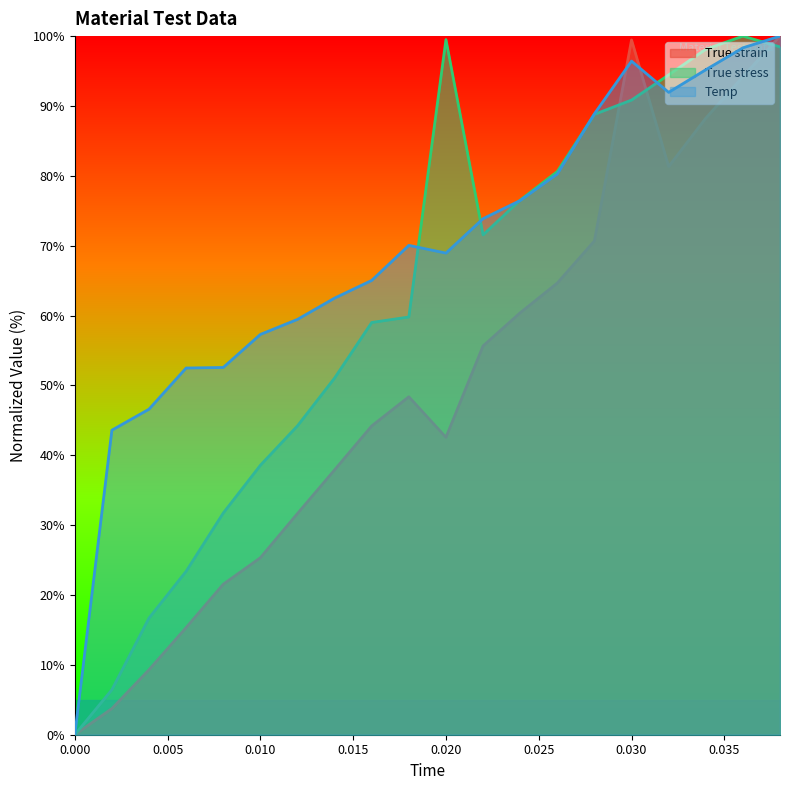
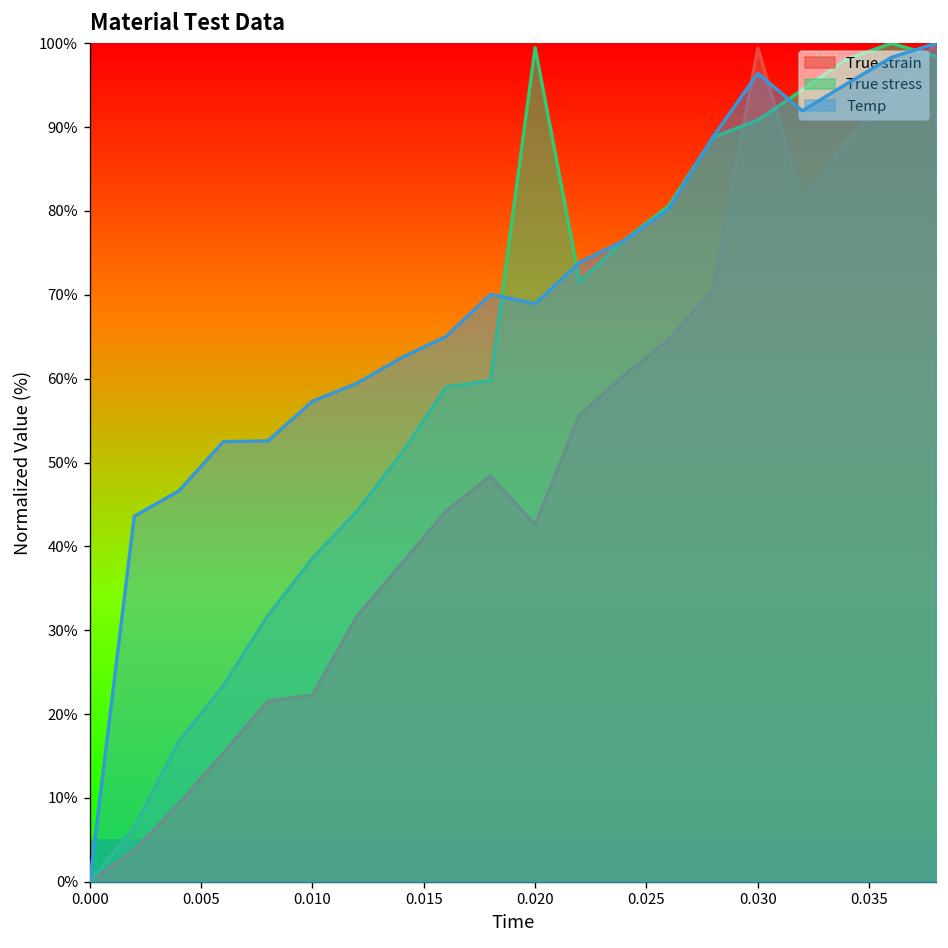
  {
    "True strain": {
-     "0.010": "25%",
+     "0.010": "22%",
      "0.020": "43%",
      "0.030": "99%"
    },
    "True stress": {
      "0.010": "39%",
      "0.020": "100%",
      "0.030": "91%"
    },
    "Temp": {
      "0.010": "57%",
      "0.020": "69%",
      "0.030": "96%"
    }
  }
